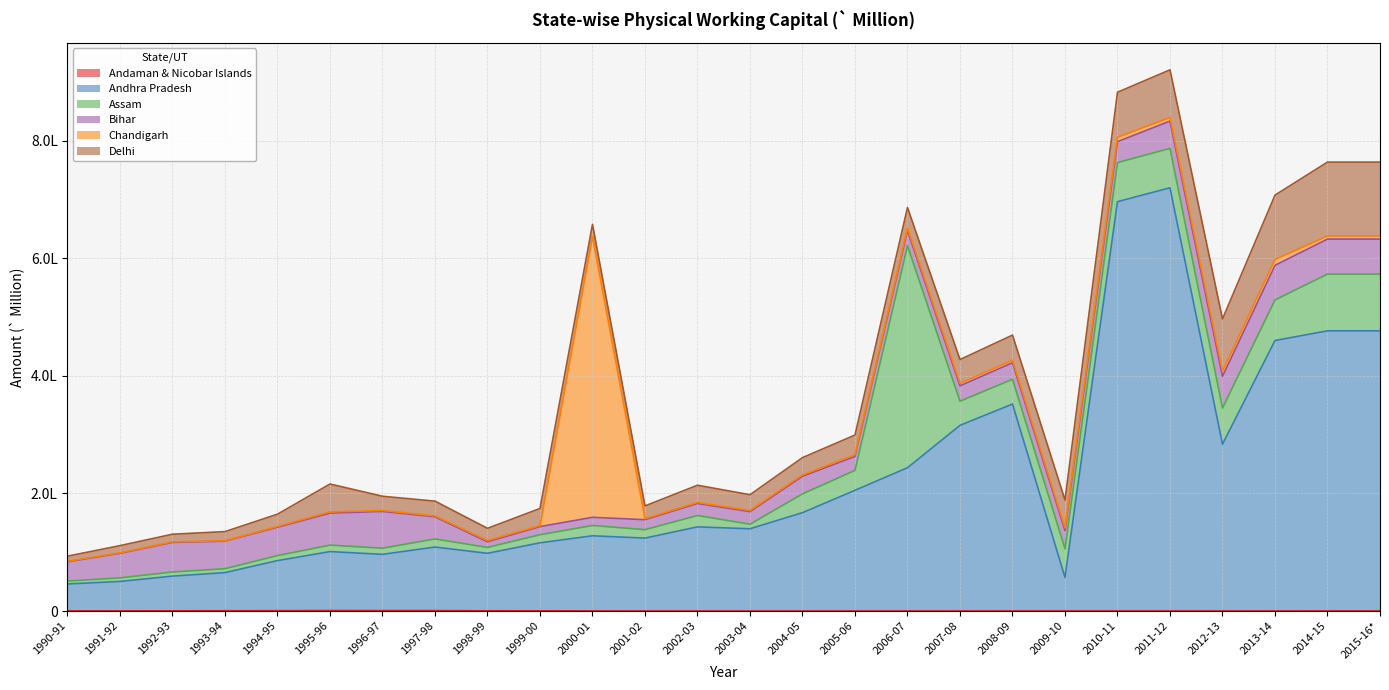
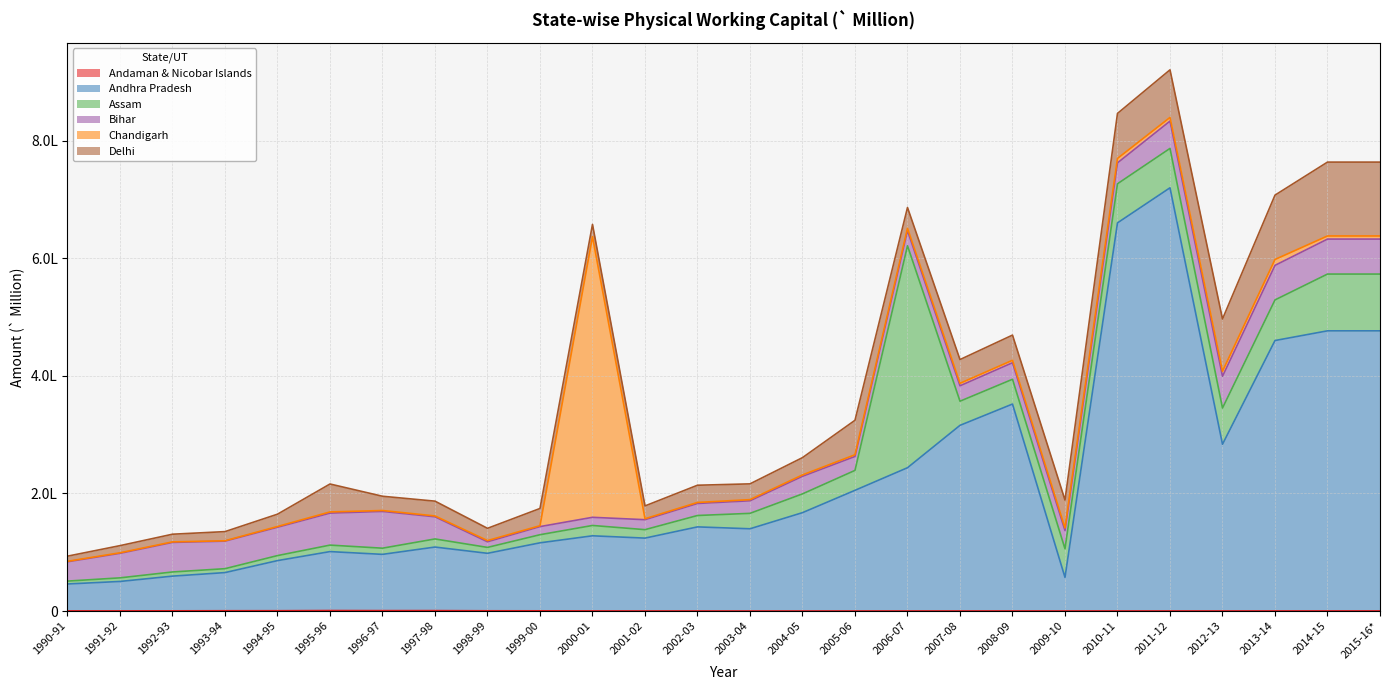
  {
    "Andaman & Nicobar Islands": {
      "1990-91": "0.0L",
      "1991-92": "0.0L",
      "1992-93": "0.0L",
      "1993-94": "0.0L",
      "1994-95": "0.0L",
      "1995-96": "0.0L",
      "1996-97": "0.0L",
      "1997-98": "0.0L",
      "1998-99": "0.0L",
      "1999-00": "0.0L",
      "2000-01": "0.0L",
      "2001-02": "0.0L",
      "2002-03": "0.0L",
      "2003-04": "0.0L",
      "2004-05": "0.0L",
      "2005-06": "0.0L",
      "2006-07": "0.0L",
      "2007-08": "0.0L",
      "2008-09": "0.0L",
      "2009-10": "0.0L",
      "2010-11": "0.0L",
      "2011-12": "0.0L",
      "2012-13": "0.0L",
      "2013-14": "0.0L",
      "2014-15": "0.0L",
      "2015-16*": "0.0L"
    },
    "Andhra Pradesh": {
      "1990-91": "0.5L",
      "1991-92": "0.5L",
      "1992-93": "0.6L",
      "1993-94": "0.6L",
      "1994-95": "0.9L",
      "1995-96": "1.0L",
      "1996-97": "1.0L",
      "1997-98": "1.1L",
      "1998-99": "1.0L",
      "1999-00": "1.2L",
      "2000-01": "1.3L",
      "2001-02": "1.2L",
      "2002-03": "1.4L",
      "2003-04": "1.4L",
      "2004-05": "1.7L",
      "2005-06": "2.1L",
      "2006-07": "2.4L",
      "2007-08": "3.2L",
      "2008-09": "3.5L",
      "2009-10": "0.6L",
-     "2010-11": "7.0L",
+     "2010-11": "6.6L",
      "2011-12": "7.2L",
      "2012-13": "2.8L",
      "2013-14": "4.6L",
      "2014-15": "4.8L",
      "2015-16*": "4.8L"
    },
    "Assam": {
      "1990-91": "0.0L",
      "1991-92": "0.1L",
      "1992-93": "0.1L",
      "1993-94": "0.1L",
      "1994-95": "0.1L",
      "1995-96": "0.1L",
      "1996-97": "0.1L",
      "1997-98": "0.1L",
      "1998-99": "0.1L",
      "1999-00": "0.1L",
      "2000-01": "0.2L",
      "2001-02": "0.1L",
      "2002-03": "0.2L",
-     "2003-04": "0.1L",
+     "2003-04": "0.3L",
      "2004-05": "0.3L",
      "2005-06": "0.3L",
      "2006-07": "3.8L",
      "2007-08": "0.4L",
      "2008-09": "0.4L",
      "2009-10": "0.5L",
      "2010-11": "0.7L",
      "2011-12": "0.7L",
      "2012-13": "0.6L",
      "2013-14": "0.7L",
      "2014-15": "1.0L",
      "2015-16*": "1.0L"
    },
    "Bihar": {
      "2000-01": "0.1L",
      "2010-11": "0.4L",
      "2011-12": "0.5L",
      "2012-13": "0.5L",
      "2013-14": "0.6L",
      "2014-15": "0.6L",
      "2015-16*": "0.6L"
    },
    "Chandigarh": {
      "2000-01": "4.8L",
      "2010-11": "0.1L",
      "2011-12": "0.1L",
      "2012-13": "0.1L",
      "2013-14": "0.1L",
      "2014-15": "0.1L",
      "2015-16*": "0.1L"
    },
    "Delhi": {
      "1990-91": "0.1L",
      "1991-92": "0.1L",
      "1992-93": "0.1L",
      "1993-94": "0.2L",
      "1994-95": "0.2L",
      "1995-96": "0.5L",
      "1996-97": "0.2L",
      "1997-98": "0.3L",
      "1998-99": "0.2L",
      "1999-00": "0.3L",
      "2000-01": "0.2L",
      "2001-02": "0.2L",
      "2002-03": "0.3L",
      "2003-04": "0.3L",
      "2004-05": "0.3L",
-     "2005-06": "0.3L",
+     "2005-06": "0.6L",
      "2006-07": "0.4L",
      "2007-08": "0.4L",
      "2008-09": "0.4L",
      "2009-10": "0.5L",
      "2010-11": "0.8L",
      "2011-12": "0.8L",
      "2012-13": "0.9L",
      "2013-14": "1.1L",
      "2014-15": "1.3L",
      "2015-16*": "1.3L"
    }
  }
